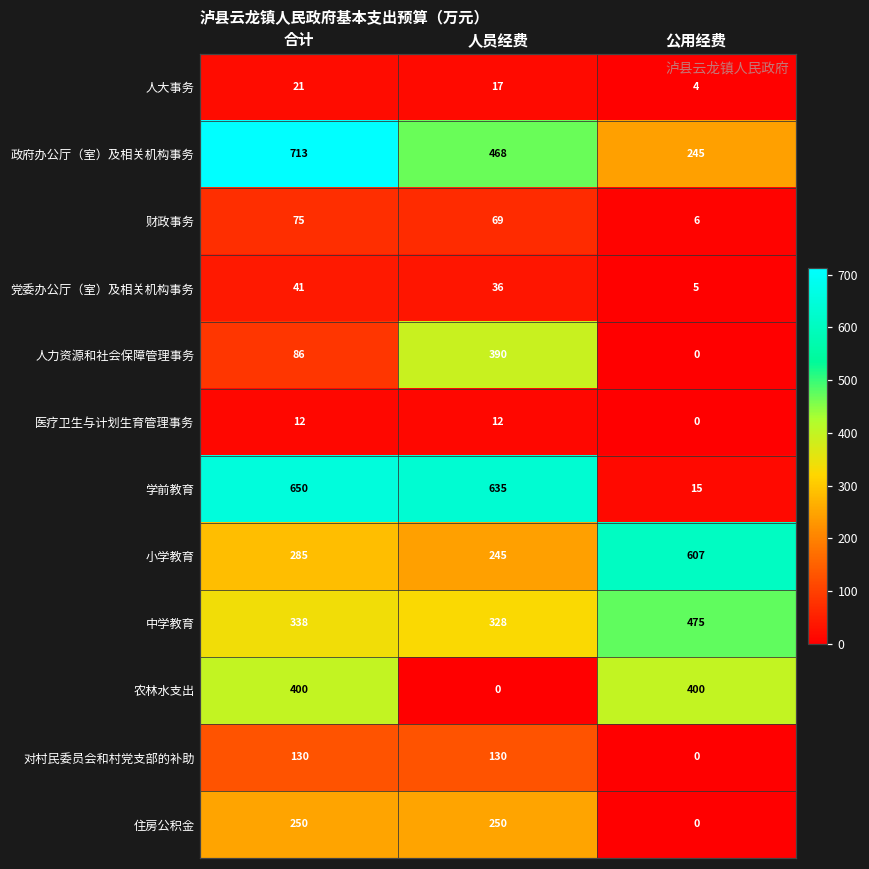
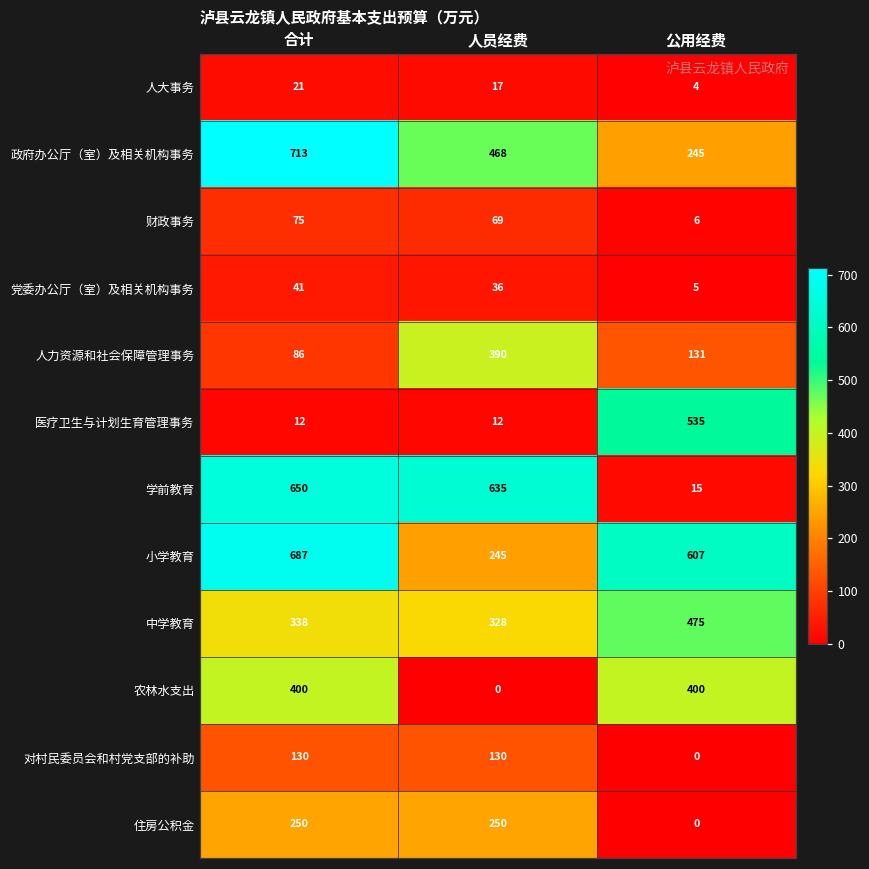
  {
    "人大事务": {
      "合计": 21,
      "人员经费": 17
    },
    "政府办公厅（室）及相关机构事务": {
      "合计": 713,
      "人员经费": 468,
      "公用经费": 245
    },
    "财政事务": {
      "合计": 75,
      "人员经费": 69,
      "公用经费": 6
    },
    "党委办公厅（室）及相关机构事务": {
      "合计": 41,
      "人员经费": 36,
      "公用经费": 5
    },
    "人力资源和社会保障管理事务": {
      "合计": 86,
      "人员经费": 390,
-     "公用经费": 0
+     "公用经费": 131
    },
    "医疗卫生与计划生育管理事务": {
      "合计": 12,
      "人员经费": 12,
-     "公用经费": 0
+     "公用经费": 535
    },
    "学前教育": {
      "合计": 650,
      "人员经费": 635,
      "公用经费": 15
    },
    "小学教育": {
-     "合计": 285,
+     "合计": 687,
      "人员经费": 245,
      "公用经费": 607
    },
    "中学教育": {
      "合计": 338,
      "人员经费": 328,
      "公用经费": 475
    },
    "农林水支出": {
      "合计": 400,
      "人员经费": 0,
      "公用经费": 400
    },
    "对村民委员会和村党支部的补助": {
      "合计": 130,
      "人员经费": 130,
      "公用经费": 0
    },
    "住房公积金": {
      "合计": 250,
      "人员经费": 250,
      "公用经费": 0
    }
  }
